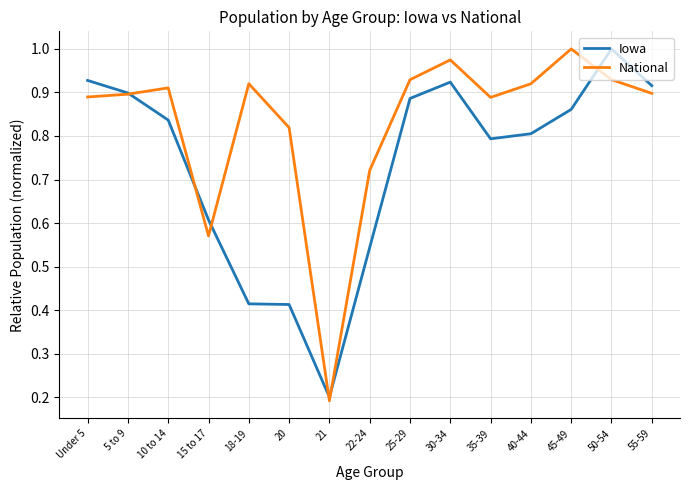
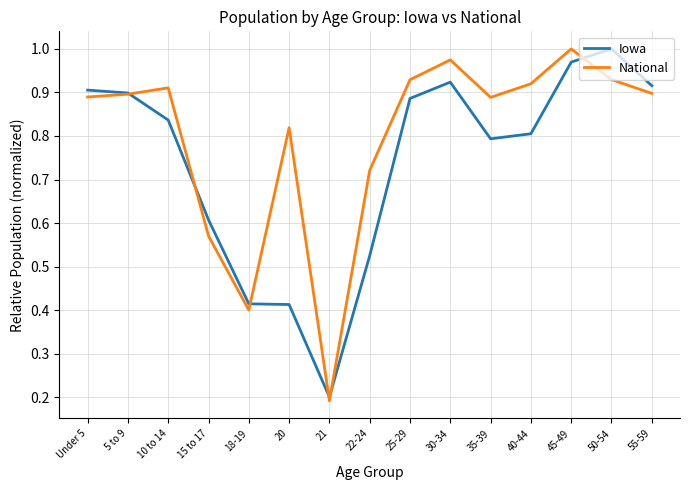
  {
    "Iowa": {
-     "Under 5": 0.93,
+     "Under 5": 0.91,
      "10 to 14": 0.84,
      "15 to 17": 0.61,
      "18-19": 0.41,
      "20": 0.41,
      "21": 0.20,
-     "22-24": 0.54,
+     "22-24": 0.53,
      "25-29": 0.89,
      "30-34": 0.92,
      "35-39": 0.79,
      "40-44": 0.81,
-     "45-49": 0.86,
+     "45-49": 0.97,
      "55-59": 0.92
    },
    "National": {
      "Under 5": 0.89,
      "10 to 14": 0.91,
      "15 to 17": 0.57,
-     "18-19": 0.92,
+     "18-19": 0.40,
      "20": 0.82,
      "21": 0.19,
      "22-24": 0.72,
      "25-29": 0.93,
      "30-34": 0.97,
      "35-39": 0.89,
      "40-44": 0.92,
      "45-49": 1.00,
      "55-59": 0.90
    }
  }
